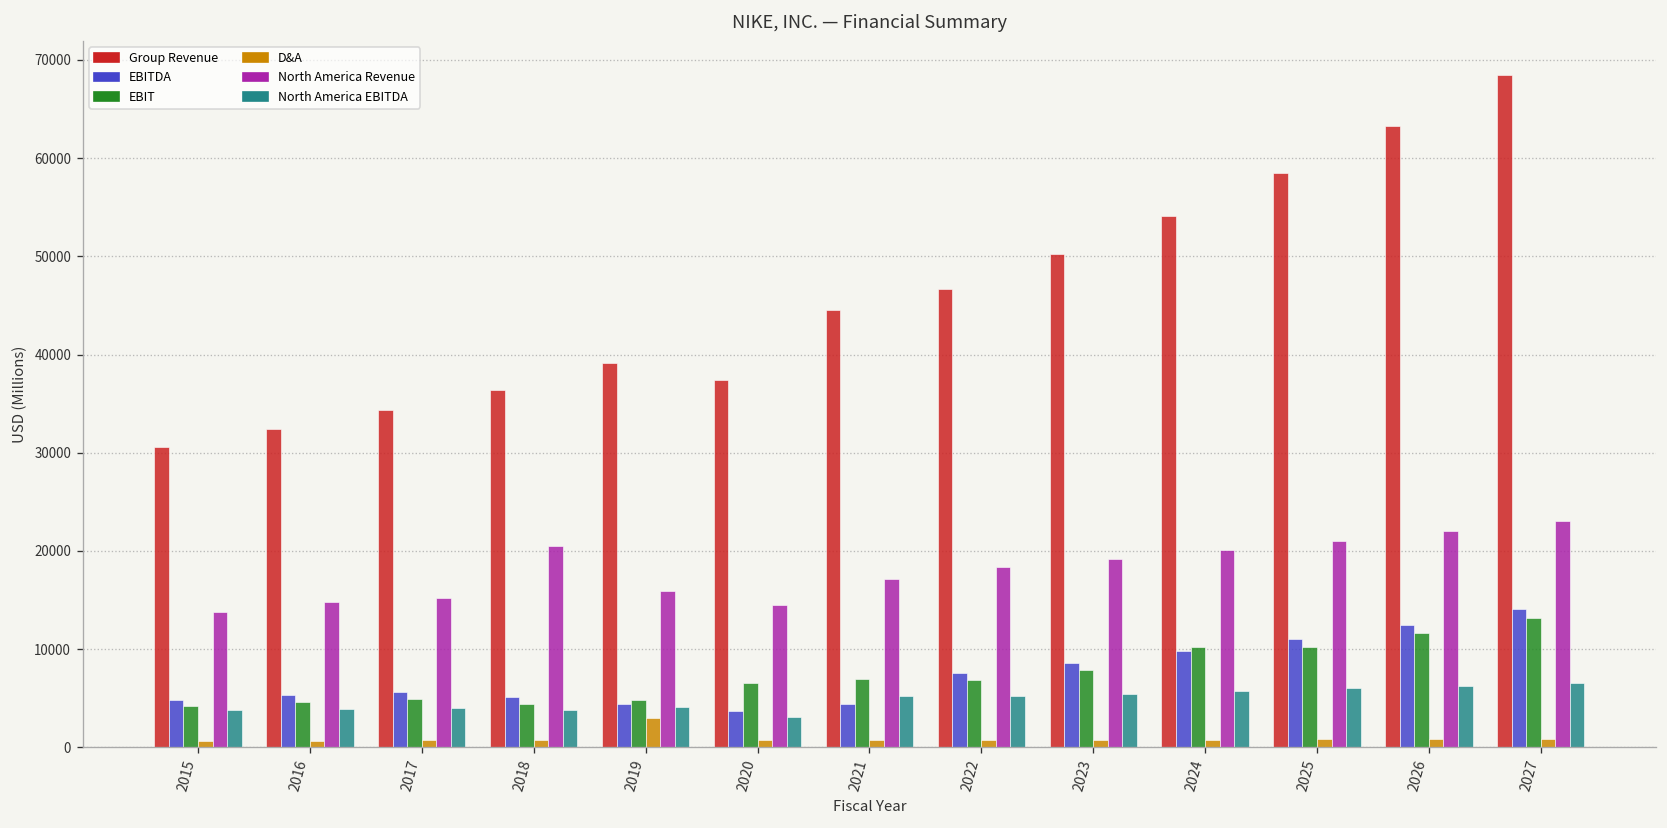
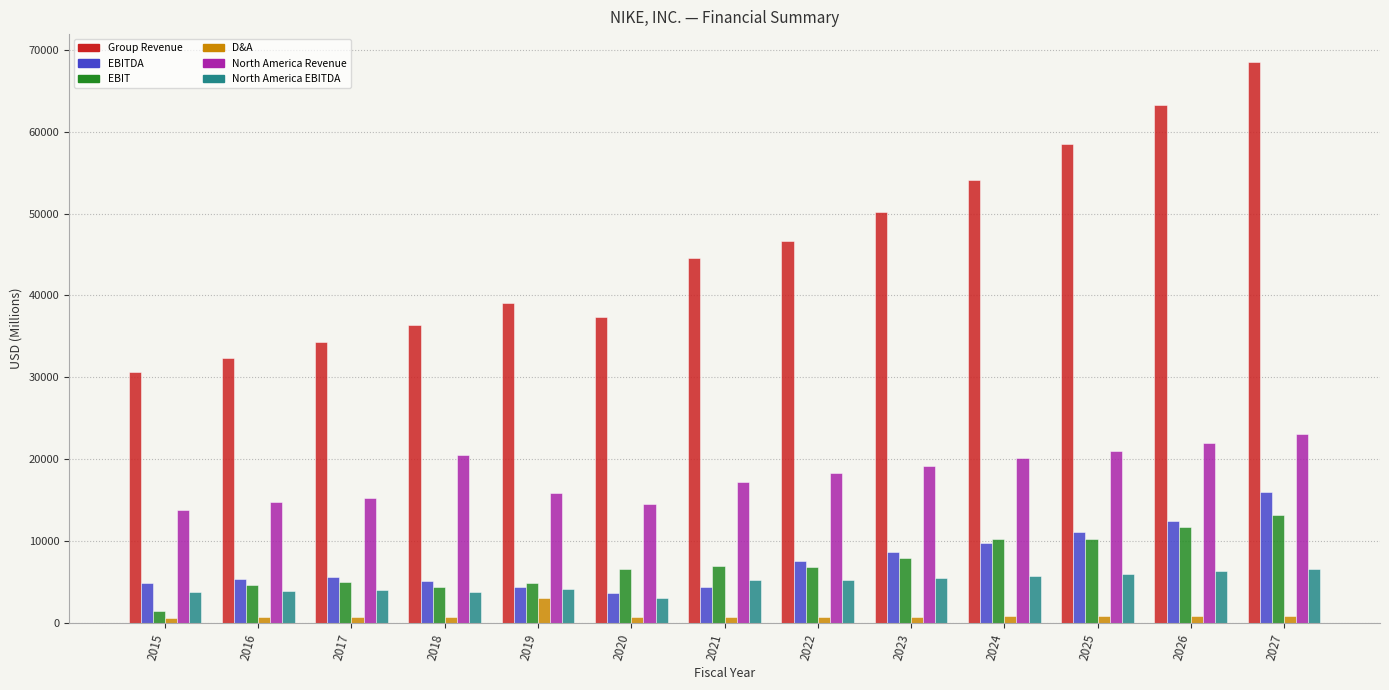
  {
    "Group Revenue": {
      "2015": 31000,
      "2016": 32000,
      "2017": 34000,
      "2018": 36000,
      "2019": 39000,
      "2020": 37000,
      "2021": 45000,
      "2022": 47000,
      "2023": 50000,
      "2024": 54000,
      "2025": 58000,
      "2026": 63000,
      "2027": 69000
    },
    "EBITDA": {
      "2015": 5000,
      "2016": 5000,
      "2017": 6000,
      "2018": 5000,
      "2019": 4000,
      "2020": 4000,
      "2021": 4000,
      "2022": 8000,
      "2023": 9000,
      "2024": 10000,
      "2025": 11000,
      "2026": 12000,
-     "2027": 14000
+     "2027": 16000
    },
    "EBIT": {
-     "2015": 4000,
+     "2015": 1000,
      "2016": 5000,
      "2017": 5000,
      "2018": 4000,
      "2019": 5000,
      "2020": 7000,
      "2021": 7000,
      "2022": 7000,
      "2023": 8000,
      "2024": 10000,
      "2025": 10000,
      "2026": 12000,
      "2027": 13000
    },
    "D&A": {
      "2015": 1000,
      "2016": 1000,
      "2017": 1000,
      "2018": 1000,
      "2019": 3000,
      "2020": 1000,
      "2021": 1000,
      "2022": 1000,
      "2023": 1000,
      "2024": 1000,
      "2025": 1000,
      "2026": 1000,
      "2027": 1000
    },
    "North America Revenue": {
      "2015": 14000,
      "2016": 15000,
      "2017": 15000,
      "2018": 20000,
      "2019": 16000,
      "2020": 14000,
      "2021": 17000,
      "2022": 18000,
      "2023": 19000,
      "2024": 20000,
      "2025": 21000,
      "2026": 22000,
      "2027": 23000
    },
    "North America EBITDA": {
      "2015": 4000,
      "2016": 4000,
      "2017": 4000,
      "2018": 4000,
      "2019": 4000,
      "2020": 3000,
      "2021": 5000,
      "2022": 5000,
      "2023": 5000,
      "2024": 6000,
      "2025": 6000,
      "2026": 6000,
      "2027": 7000
    }
  }
